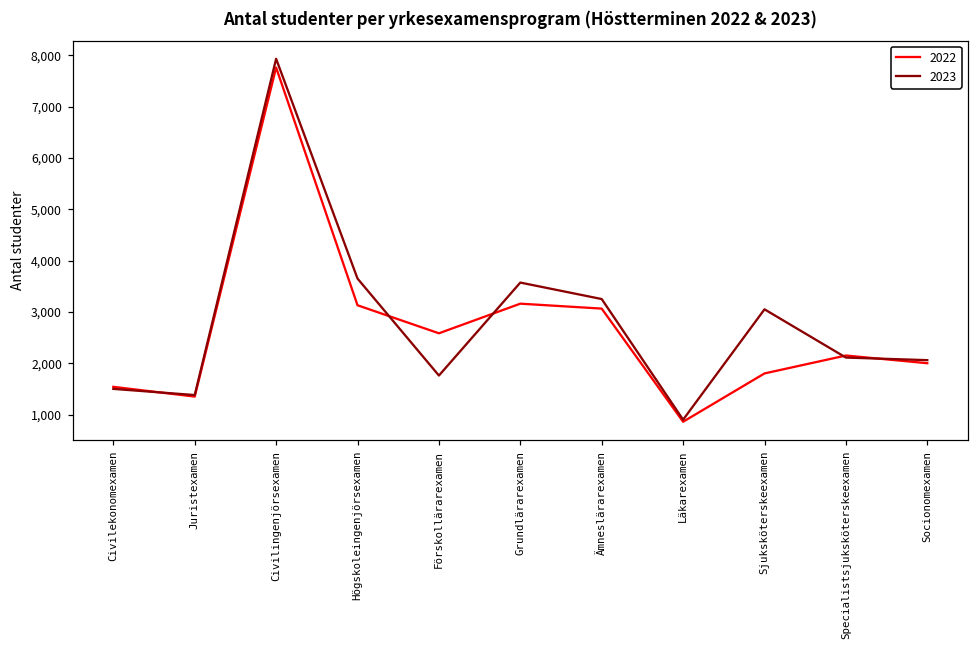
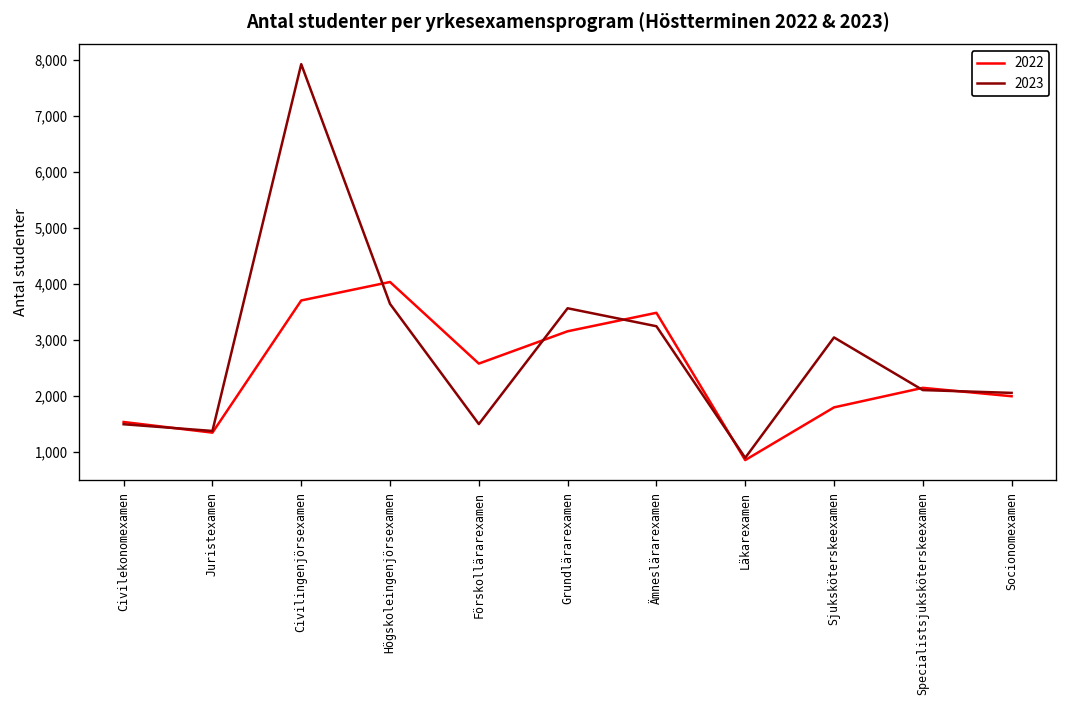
  {
    "2022": {
-     "Civilingenjörsexamen": "7,800",
-     "Högskoleingenjörsexamen": "3,100",
+     "Civilingenjörsexamen": "3,700",
+     "Högskoleingenjörsexamen": "4,000",
      "Förskollärarexamen": "2,600",
      "Grundlärarexamen": "3,200",
-     "Ämneslärarexamen": "3,100",
+     "Ämneslärarexamen": "3,500",
      "Sjuksköterskeexamen": "1,800",
      "Socionomexamen": "2,000"
    },
    "2023": {
      "Civilingenjörsexamen": "7,900",
      "Högskoleingenjörsexamen": "3,600",
-     "Förskollärarexamen": "1,800",
+     "Förskollärarexamen": "1,500",
      "Grundlärarexamen": "3,600",
      "Ämneslärarexamen": "3,300",
      "Sjuksköterskeexamen": "3,100",
      "Socionomexamen": "2,100"
    }
  }
